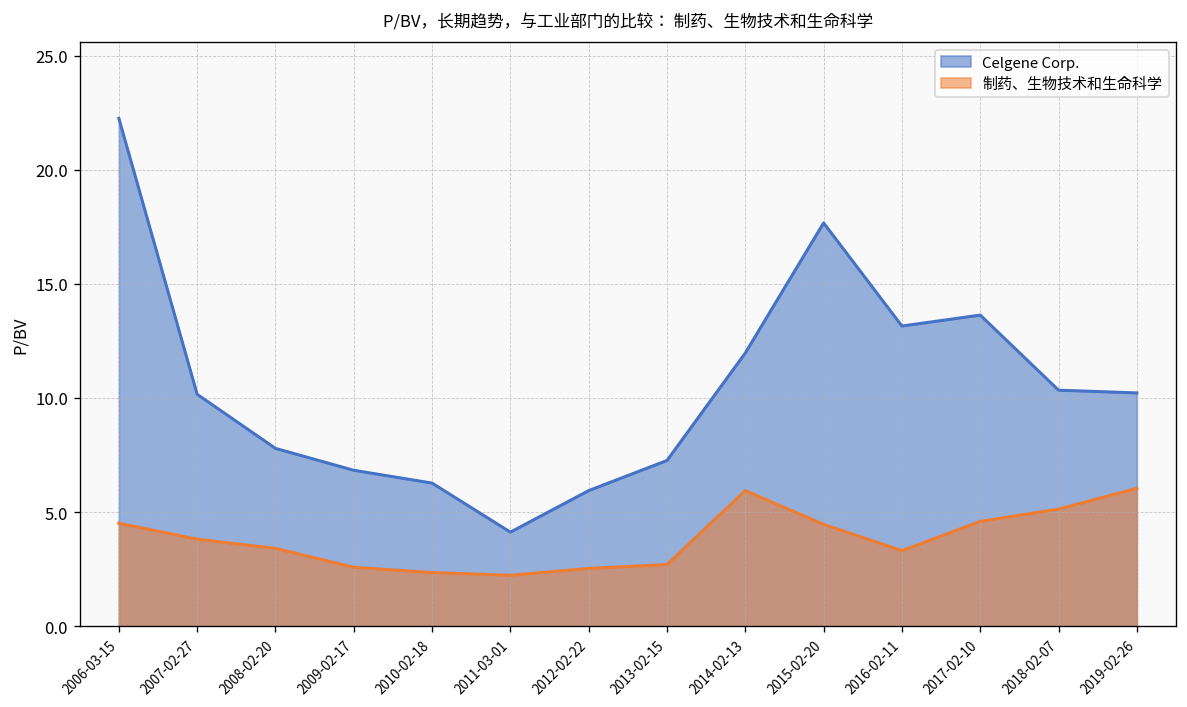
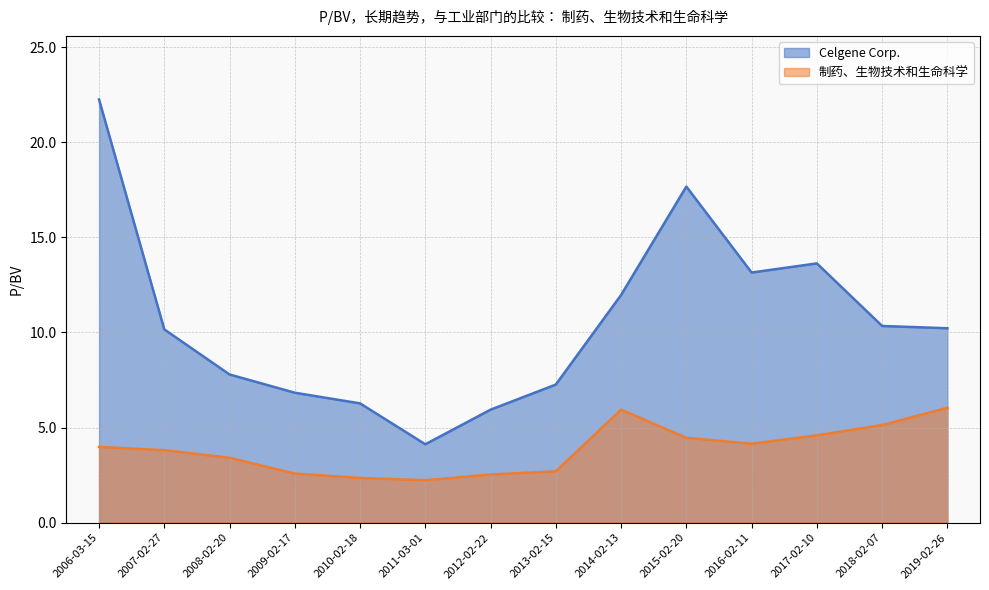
  {
    "Celgene Corp.": {
      "2006-03-15": 22.3,
      "2007-02-27": 10.2,
      "2008-02-20": 7.8,
      "2009-02-17": 6.8,
      "2010-02-18": 6.3,
      "2011-03-01": 4.1,
      "2012-02-22": 5.9,
      "2013-02-15": 7.3,
      "2014-02-13": 12.0,
      "2015-02-20": 17.7,
      "2016-02-11": 13.2,
      "2017-02-10": 13.6,
      "2018-02-07": 10.3,
      "2019-02-26": 10.2
    },
    "制药、生物技术和生命科学": {
-     "2006-03-15": 4.5,
+     "2006-03-15": 4.0,
      "2007-02-27": 3.8,
      "2008-02-20": 3.4,
      "2009-02-17": 2.6,
      "2010-02-18": 2.4,
      "2011-03-01": 2.2,
      "2012-02-22": 2.5,
      "2013-02-15": 2.7,
      "2014-02-13": 5.9,
      "2015-02-20": 4.5,
-     "2016-02-11": 3.3,
+     "2016-02-11": 4.2,
      "2017-02-10": 4.6,
      "2018-02-07": 5.1,
      "2019-02-26": 6.0
    }
  }
